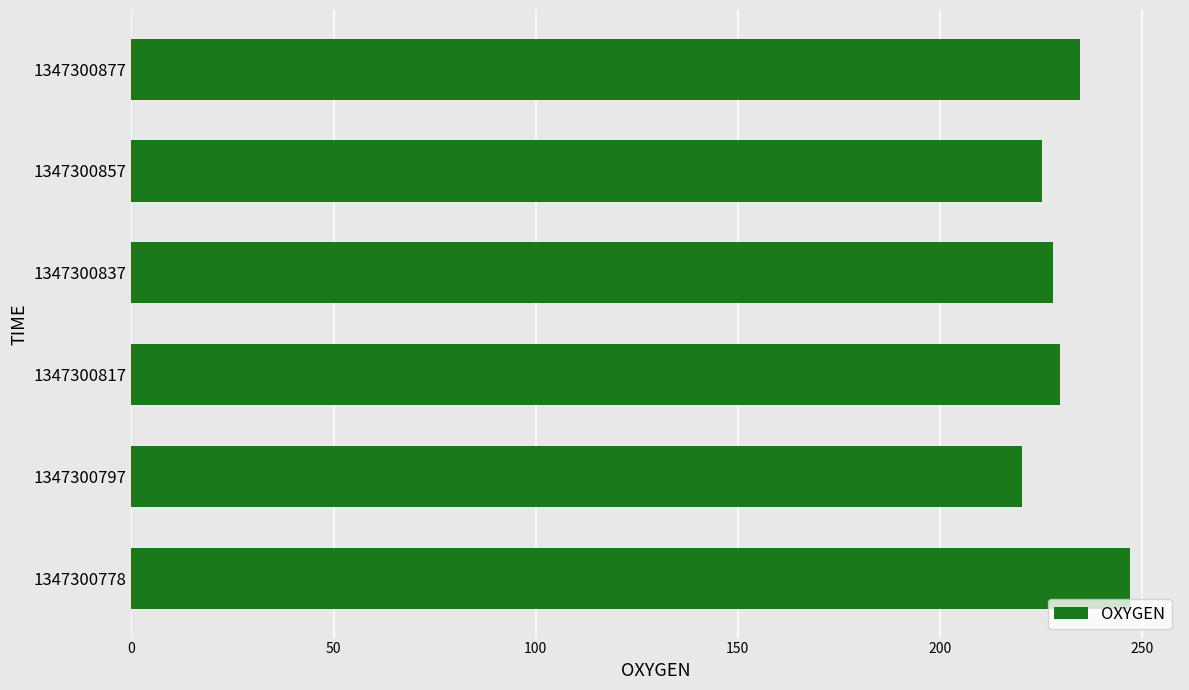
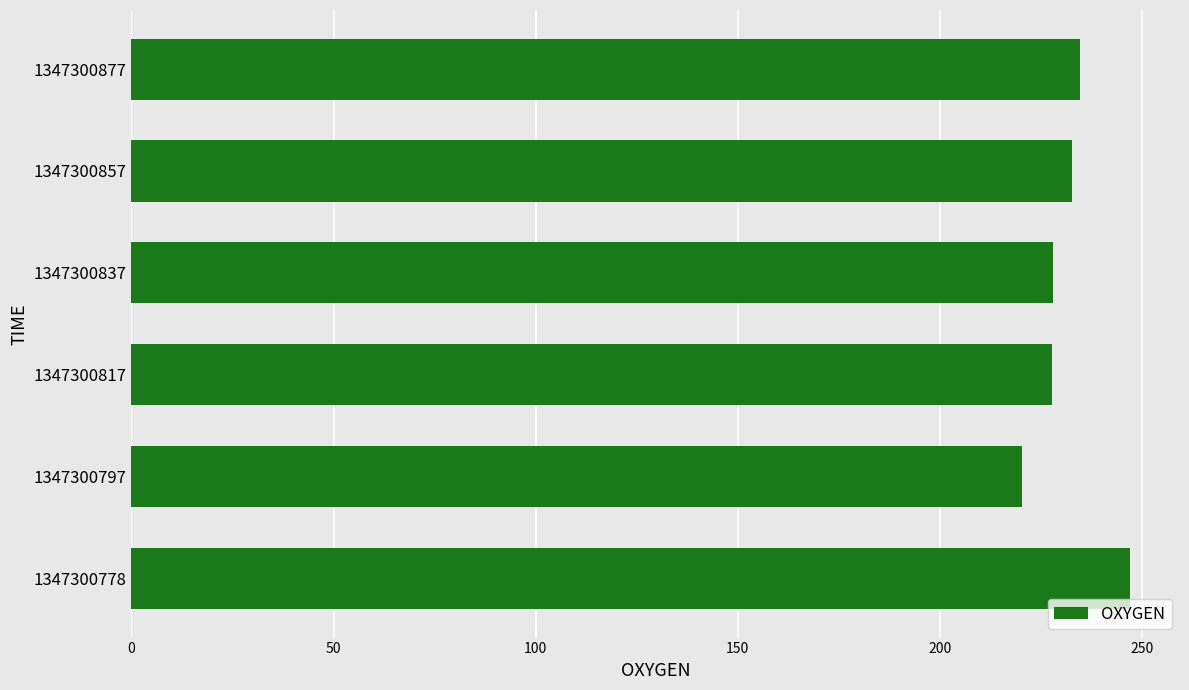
  {
    "1347300877": 235,
-   "1347300857": 225,
+   "1347300857": 233,
    "1347300837": 228,
-   "1347300817": 230,
+   "1347300817": 228,
    "1347300797": 220,
    "1347300778": 247
  }
